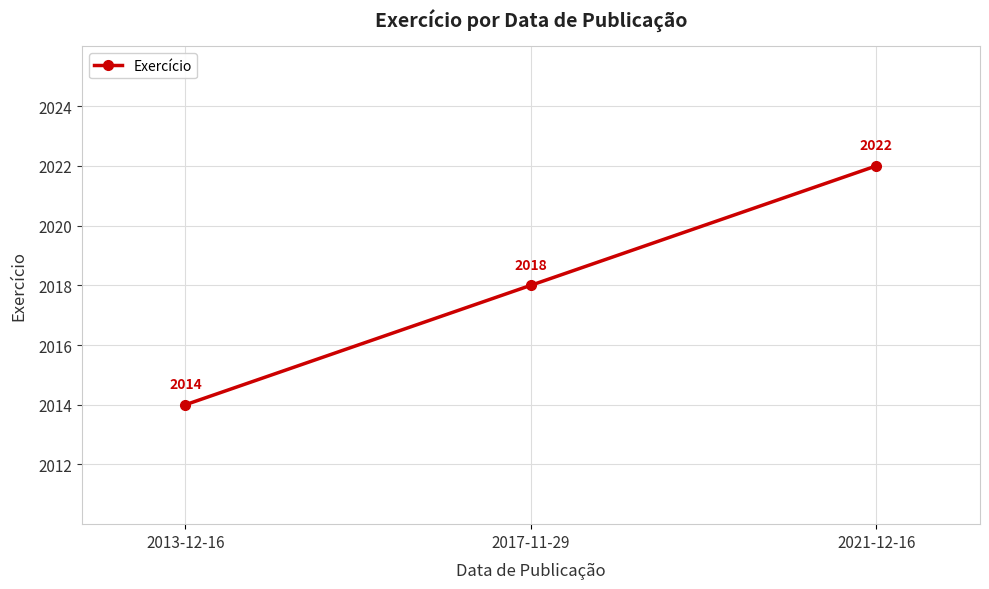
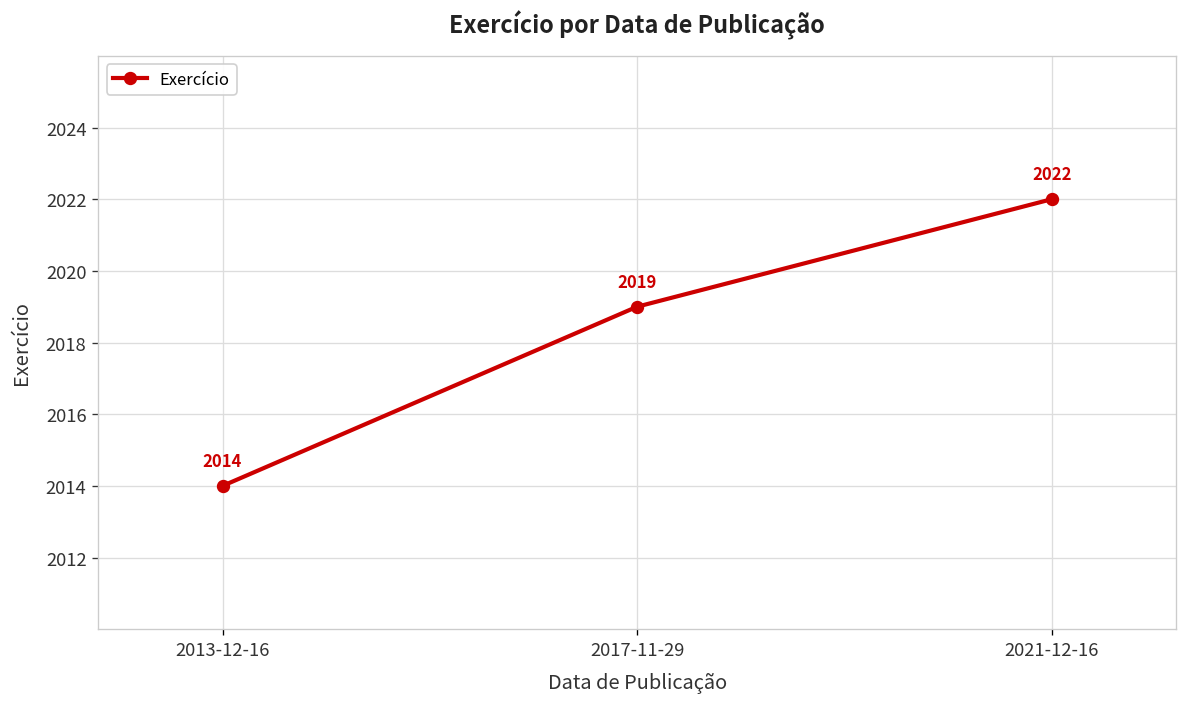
  {
    "2013-12-16": 2014,
-   "2017-11-29": 2018,
+   "2017-11-29": 2019,
    "2021-12-16": 2022
  }
